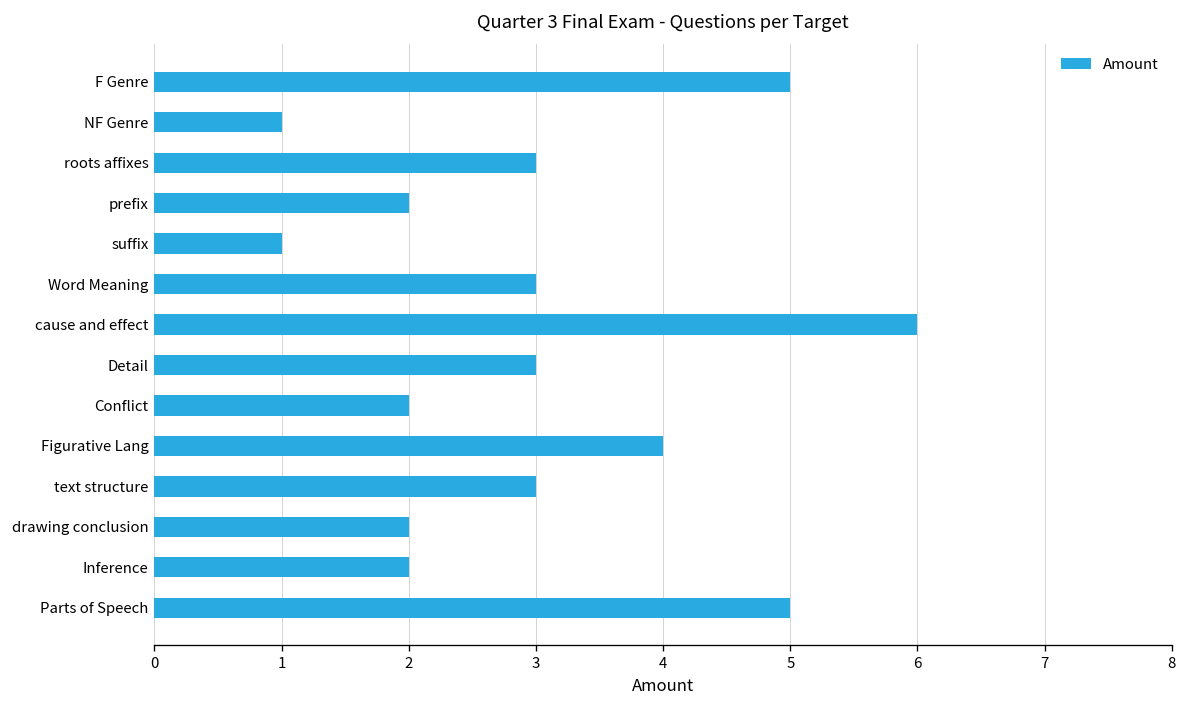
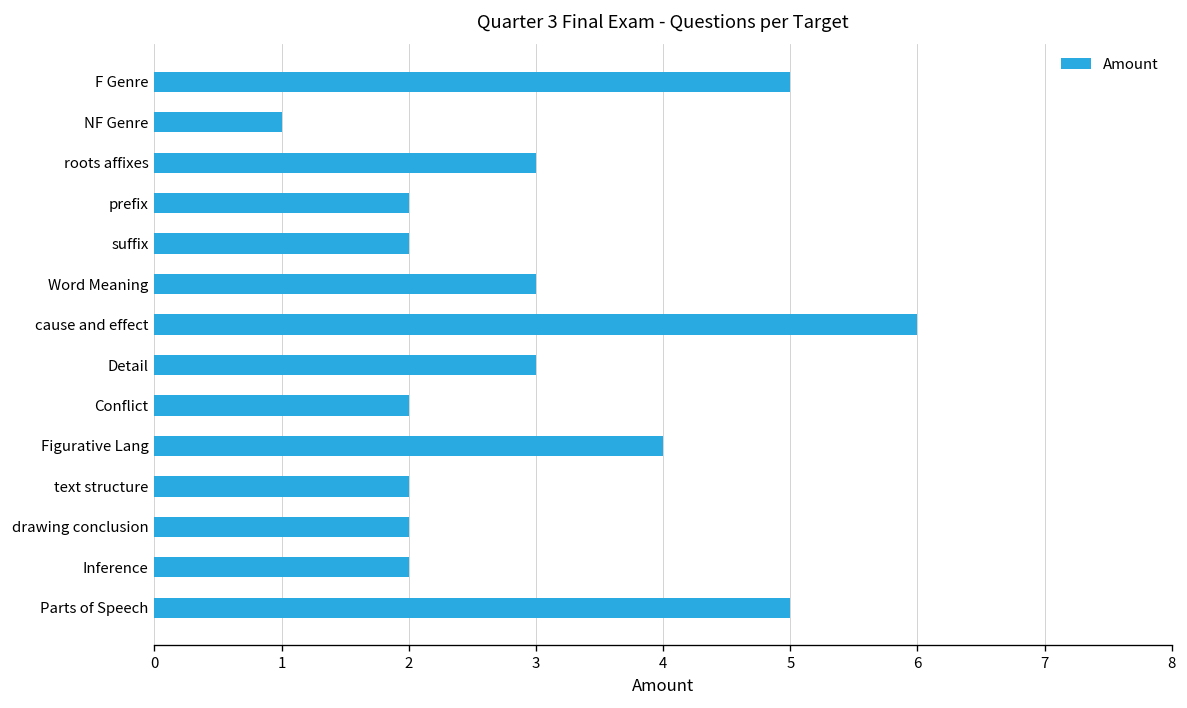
  {
    "F Genre": 5,
    "NF Genre": 1,
    "roots affixes": 3,
    "prefix": 2,
-   "suffix": 1,
+   "suffix": 2,
    "Word Meaning": 3,
    "cause and effect": 6,
    "Detail": 3,
    "Conflict": 2,
    "Figurative Lang": 4,
-   "text structure": 3,
+   "text structure": 2,
    "drawing conclusion": 2,
    "Inference": 2,
    "Parts of Speech": 5
  }
